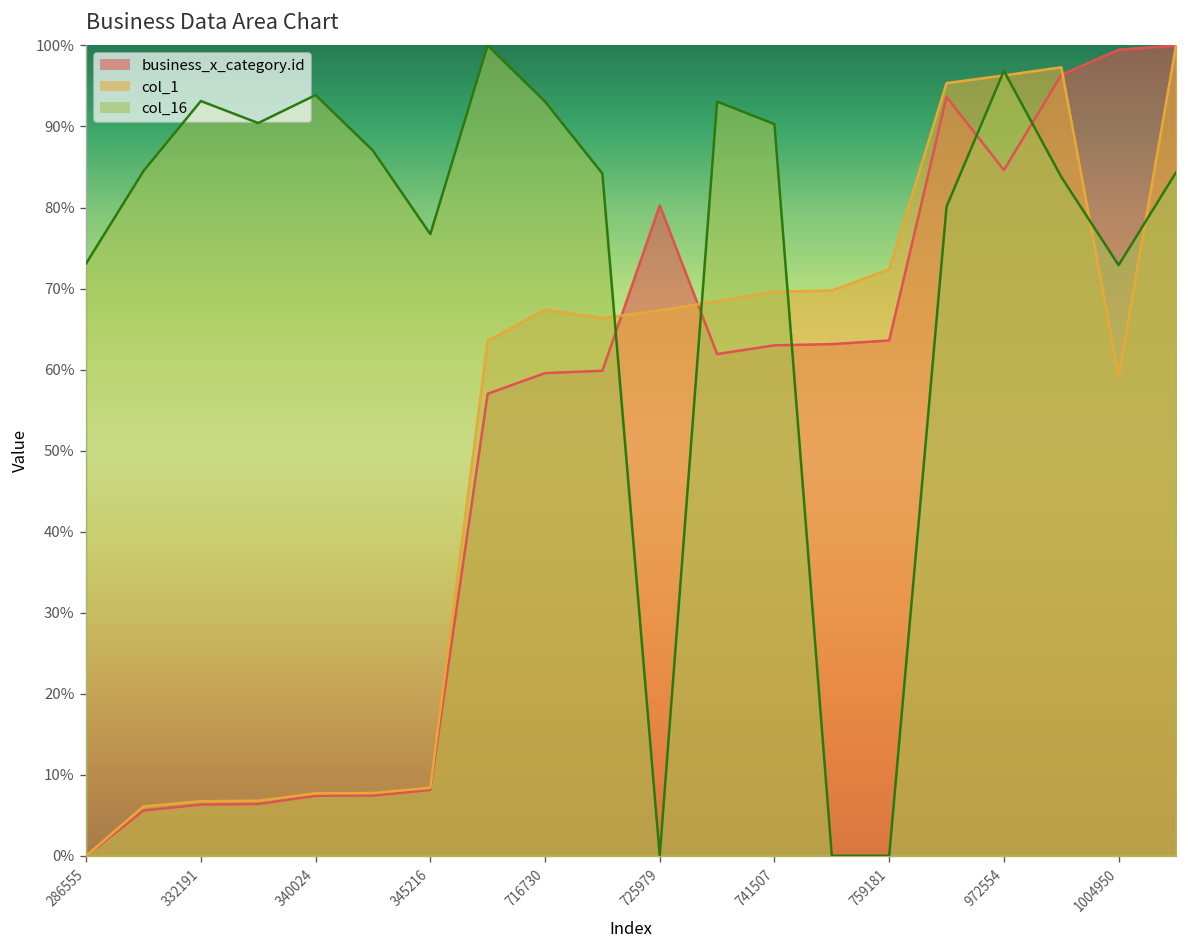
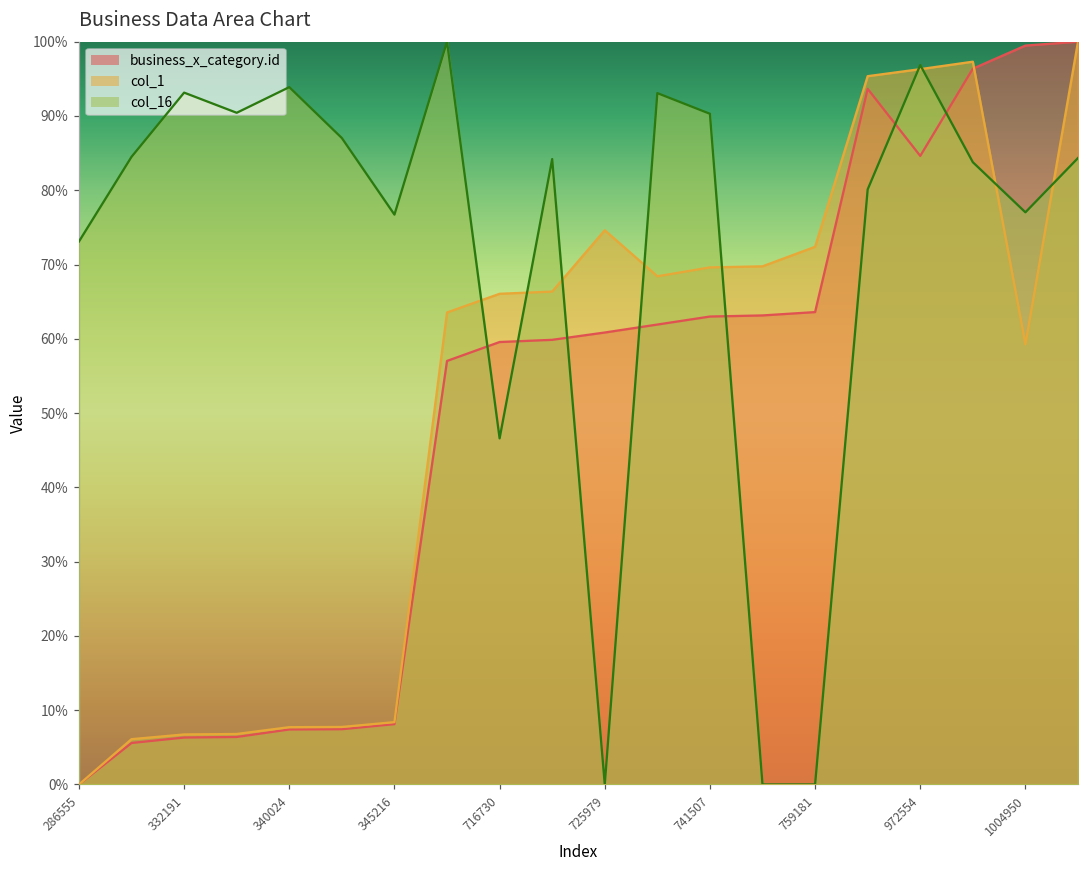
  {
    "business_x_category.id": {
      "332191": "6%",
      "716730": "60%",
-     "725979": "80%",
+     "725979": "61%",
      "741507": "63%",
      "759181": "64%",
      "972554": "85%",
      "1004950": "99%"
    },
    "col_1": {
      "332191": "7%",
-     "716730": "67%",
-     "725979": "67%",
+     "716730": "66%",
+     "725979": "75%",
      "741507": "70%",
      "759181": "72%",
      "972554": "96%",
      "1004950": "59%"
    },
    "col_16": {
      "286555": "73%",
      "340024": "94%",
      "345216": "77%",
-     "716730": "93%",
+     "716730": "47%",
      "725979": "0%",
      "741507": "90%",
      "759181": "0%",
      "972554": "97%",
-     "1004950": "73%"
+     "1004950": "77%"
    }
  }
